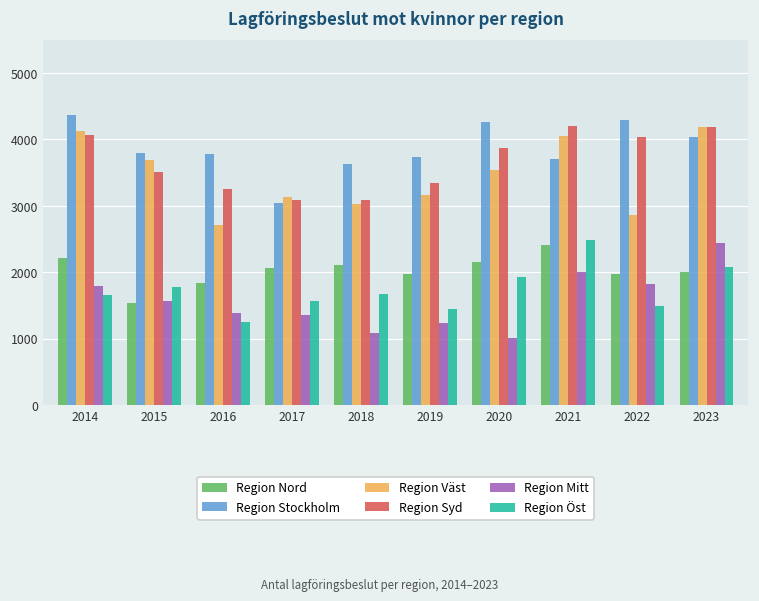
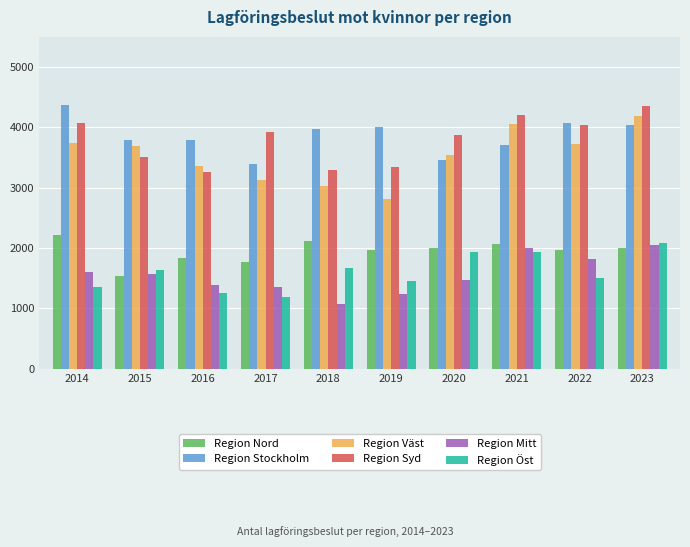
  {
    "Region Nord": {
      "2014": 2200,
      "2015": 1500,
      "2016": 1800,
-     "2017": 2100,
+     "2017": 1800,
      "2018": 2100,
      "2019": 2000,
-     "2020": 2200,
-     "2021": 2400,
+     "2020": 2000,
+     "2021": 2100,
      "2022": 2000,
      "2023": 2000
    },
    "Region Stockholm": {
      "2014": 4400,
      "2015": 3800,
      "2016": 3800,
-     "2017": 3000,
-     "2018": 3600,
-     "2019": 3700,
-     "2020": 4300,
+     "2017": 3400,
+     "2018": 4000,
+     "2019": 4000,
+     "2020": 3500,
      "2021": 3700,
-     "2022": 4300,
+     "2022": 4100,
      "2023": 4000
    },
    "Region Väst": {
-     "2014": 4100,
+     "2014": 3700,
      "2015": 3700,
-     "2016": 2700,
+     "2016": 3400,
      "2017": 3100,
      "2018": 3000,
-     "2019": 3200,
+     "2019": 2800,
      "2020": 3500,
      "2021": 4100,
-     "2022": 2900,
+     "2022": 3700,
      "2023": 4200
    },
    "Region Syd": {
      "2014": 4100,
      "2015": 3500,
      "2016": 3300,
-     "2017": 3100,
-     "2018": 3100,
+     "2017": 3900,
+     "2018": 3300,
      "2019": 3300,
      "2020": 3900,
      "2021": 4200,
      "2022": 4000,
-     "2023": 4200
+     "2023": 4300
    },
    "Region Mitt": {
-     "2014": 1800,
+     "2014": 1600,
      "2015": 1600,
      "2016": 1400,
      "2017": 1400,
      "2018": 1100,
      "2019": 1200,
-     "2020": 1000,
+     "2020": 1500,
      "2021": 2000,
      "2022": 1800,
-     "2023": 2400
+     "2023": 2100
    },
    "Region Öst": {
-     "2014": 1700,
-     "2015": 1800,
+     "2014": 1400,
+     "2015": 1600,
      "2016": 1300,
-     "2017": 1600,
+     "2017": 1200,
      "2018": 1700,
      "2019": 1400,
      "2020": 1900,
-     "2021": 2500,
+     "2021": 1900,
      "2022": 1500,
      "2023": 2100
    }
  }
